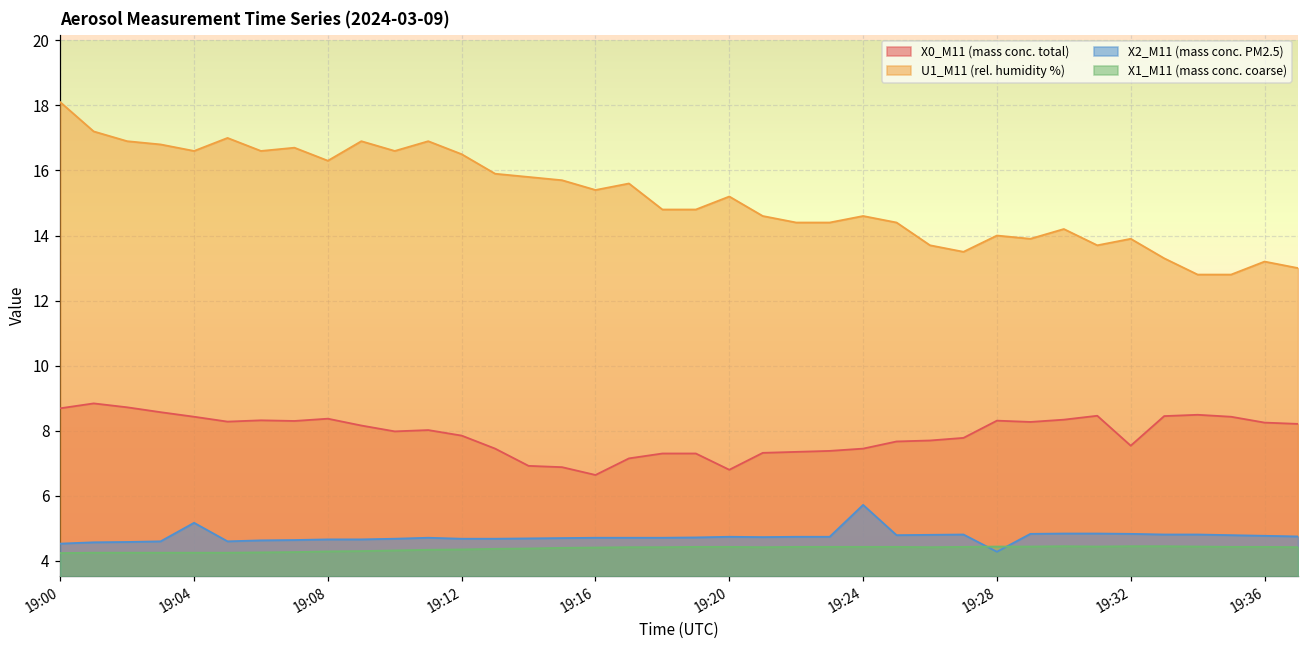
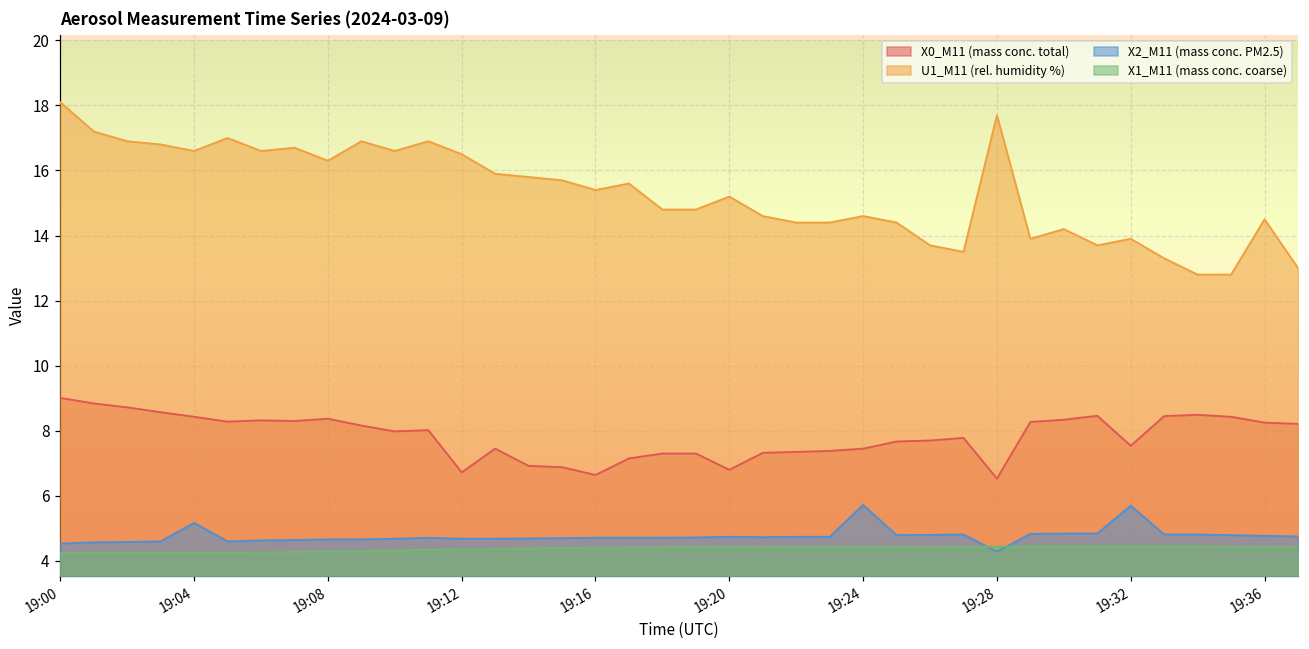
  {
    "X0_M11 (mass conc. total)": {
-     "19:00": 8.7,
+     "19:00": 9.0,
      "19:04": 8.4,
      "19:08": 8.4,
-     "19:12": 7.9,
+     "19:12": 6.7,
      "19:16": 6.6,
      "19:20": 6.8,
      "19:24": 7.5,
-     "19:28": 8.3,
+     "19:28": 6.5,
      "19:32": 7.5,
      "19:36": 8.3
    },
    "U1_M11 (rel. humidity %)": {
      "19:00": 18.1,
      "19:04": 16.6,
      "19:08": 16.3,
      "19:12": 16.5,
      "19:16": 15.4,
      "19:20": 15.2,
      "19:24": 14.6,
-     "19:28": 14.0,
+     "19:28": 17.7,
      "19:32": 13.9,
-     "19:36": 13.2
+     "19:36": 14.5
    },
    "X2_M11 (mass conc. PM2.5)": {
      "19:00": 4.5,
      "19:04": 5.2,
      "19:08": 4.7,
      "19:12": 4.7,
      "19:16": 4.7,
      "19:20": 4.7,
      "19:24": 5.7,
      "19:28": 4.3,
-     "19:32": 4.8,
+     "19:32": 5.7,
      "19:36": 4.8
    },
    "X1_M11 (mass conc. coarse)": {
      "19:00": 4.2,
      "19:04": 4.3,
      "19:08": 4.3,
      "19:12": 4.4,
      "19:16": 4.4,
      "19:20": 4.4,
      "19:24": 4.4,
      "19:28": 4.4,
      "19:32": 4.5,
      "19:36": 4.4
    }
  }
